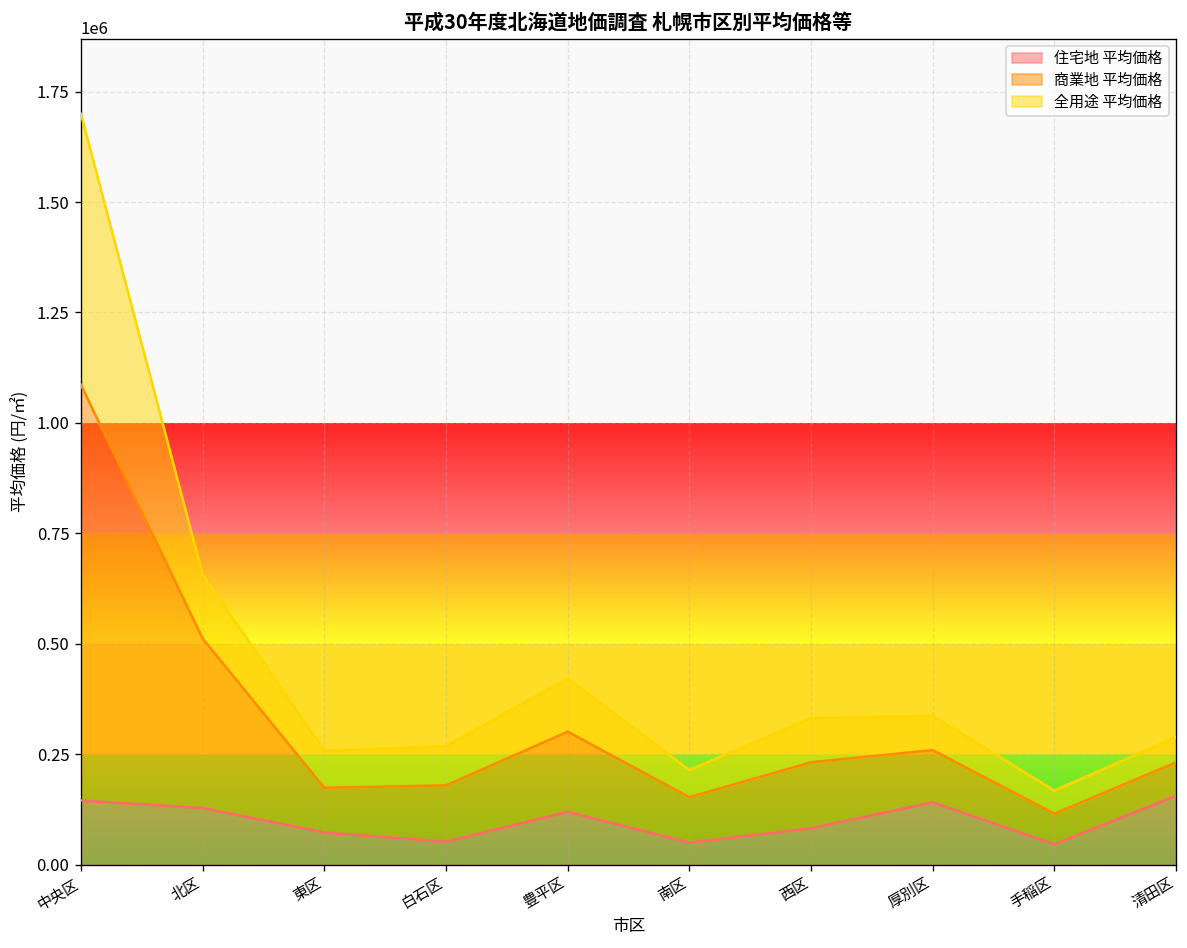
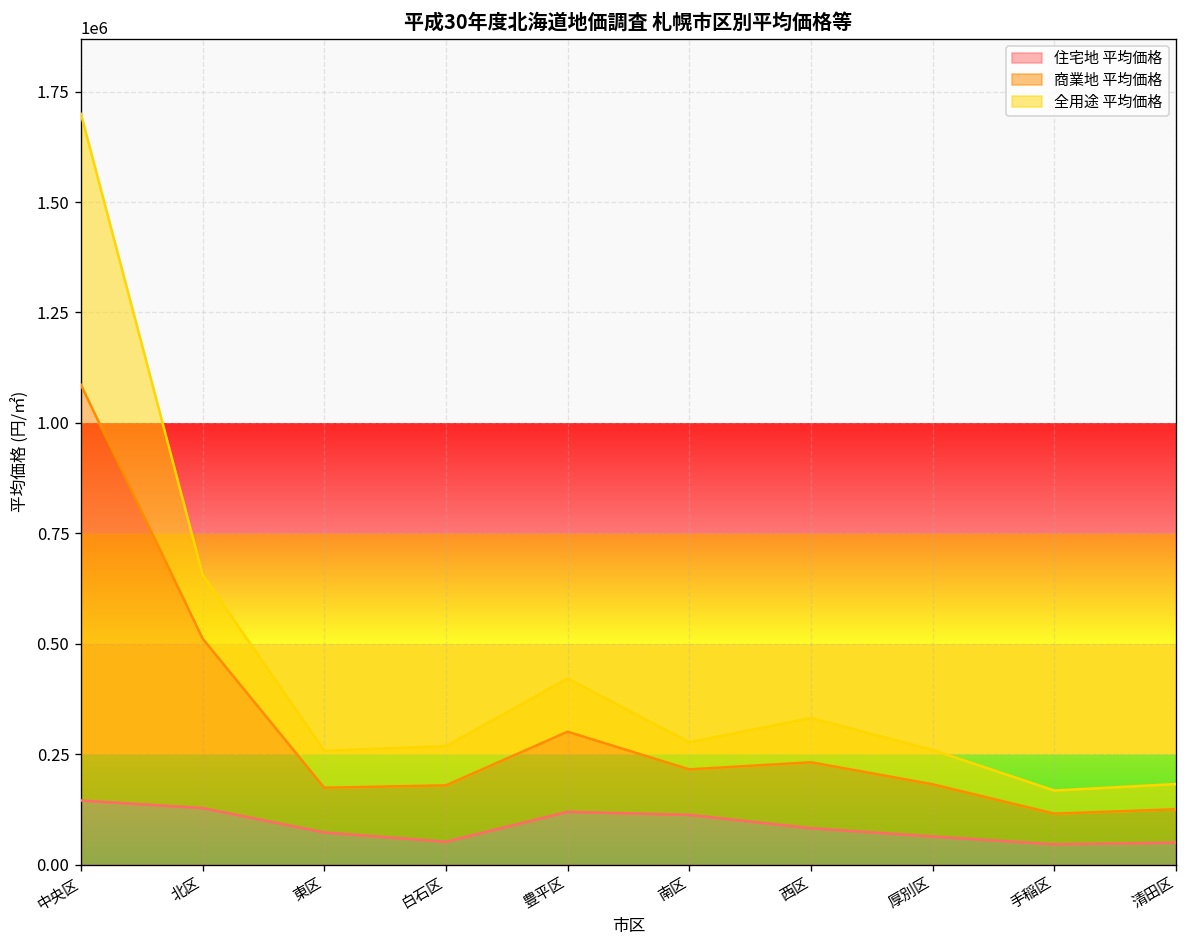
  {
    "住宅地 平均価格": {
      "中央区": 150000,
      "北区": 130000,
      "東区": 70000,
      "白石区": 50000,
      "豊平区": 120000,
-     "南区": 50000,
+     "南区": 110000,
      "西区": 80000,
-     "厚別区": 140000,
+     "厚別区": 60000,
      "手稲区": 50000,
-     "清田区": 160000
+     "清田区": 50000
    }
  }
